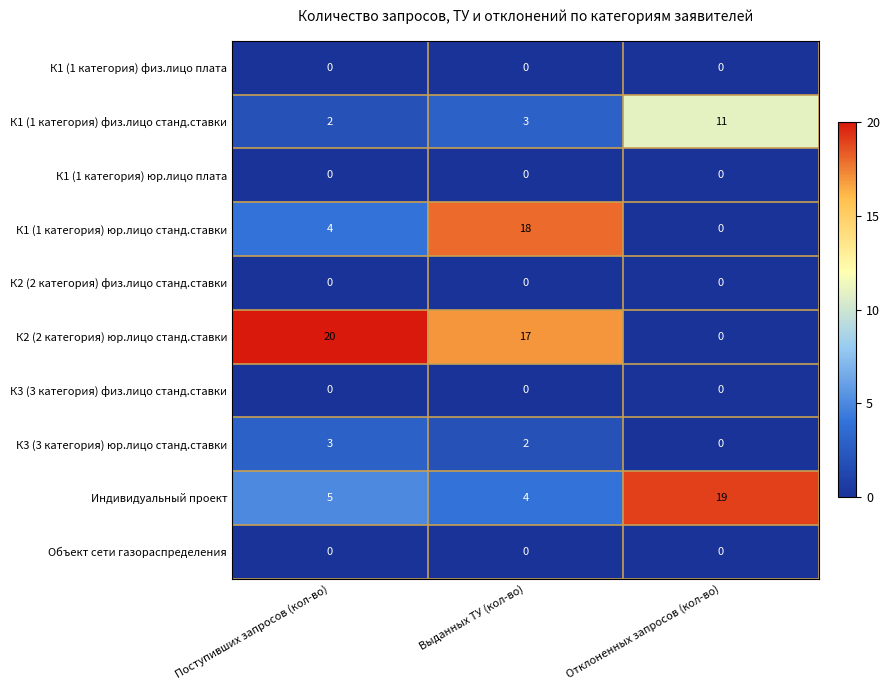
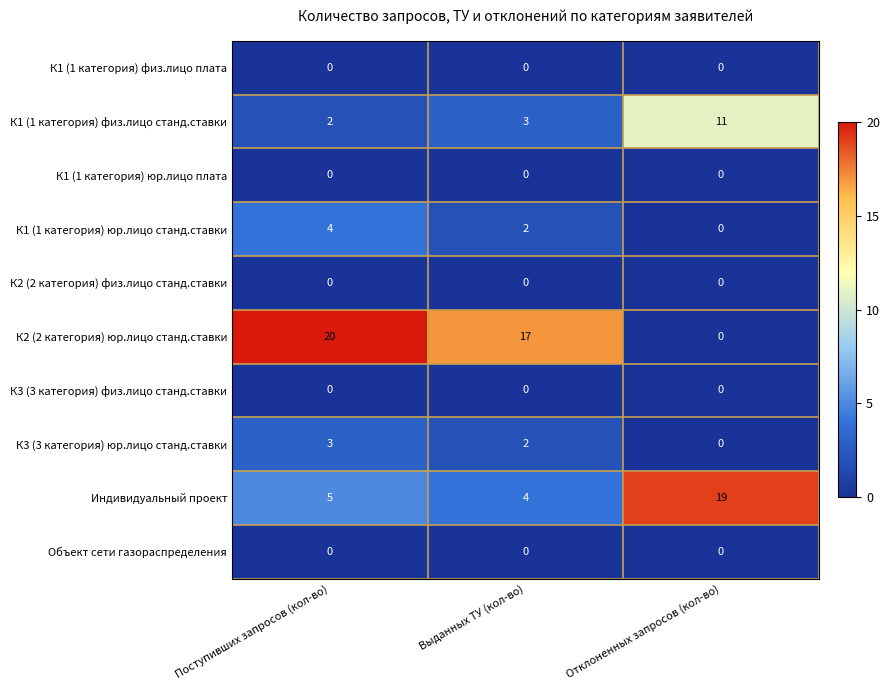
  {
    "К1 (1 категория) физ.лицо плата": {
      "Поступивших запросов (кол-во)": 0,
      "Выданных ТУ (кол-во)": 0,
      "Отклоненных запросов (кол-во)": 0
    },
    "К1 (1 категория) физ.лицо станд.ставки": {
      "Поступивших запросов (кол-во)": 2,
      "Выданных ТУ (кол-во)": 3,
      "Отклоненных запросов (кол-во)": 11
    },
    "К1 (1 категория) юр.лицо плата": {
      "Поступивших запросов (кол-во)": 0,
      "Выданных ТУ (кол-во)": 0,
      "Отклоненных запросов (кол-во)": 0
    },
    "К1 (1 категория) юр.лицо станд.ставки": {
      "Поступивших запросов (кол-во)": 4,
-     "Выданных ТУ (кол-во)": 18,
+     "Выданных ТУ (кол-во)": 2,
      "Отклоненных запросов (кол-во)": 0
    },
    "К2 (2 категория) физ.лицо станд.ставки": {
      "Поступивших запросов (кол-во)": 0,
      "Выданных ТУ (кол-во)": 0,
      "Отклоненных запросов (кол-во)": 0
    },
    "К2 (2 категория) юр.лицо станд.ставки": {
      "Поступивших запросов (кол-во)": 20,
      "Выданных ТУ (кол-во)": 17,
      "Отклоненных запросов (кол-во)": 0
    },
    "К3 (3 категория) физ.лицо станд.ставки": {
      "Поступивших запросов (кол-во)": 0,
      "Выданных ТУ (кол-во)": 0,
      "Отклоненных запросов (кол-во)": 0
    },
    "К3 (3 категория) юр.лицо станд.ставки": {
      "Поступивших запросов (кол-во)": 3,
      "Выданных ТУ (кол-во)": 2,
      "Отклоненных запросов (кол-во)": 0
    },
    "Индивидуальный проект": {
      "Поступивших запросов (кол-во)": 5,
      "Выданных ТУ (кол-во)": 4,
      "Отклоненных запросов (кол-во)": 19
    },
    "Объект сети газораспределения": {
      "Поступивших запросов (кол-во)": 0,
      "Выданных ТУ (кол-во)": 0,
      "Отклоненных запросов (кол-во)": 0
    }
  }
